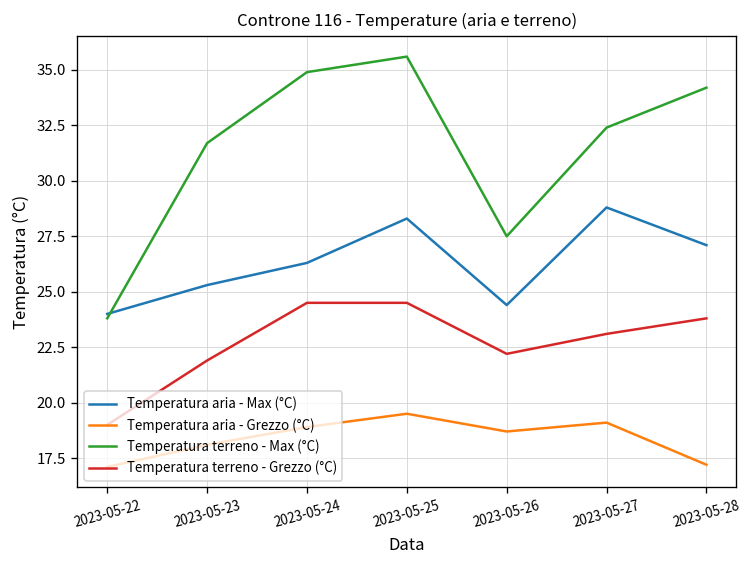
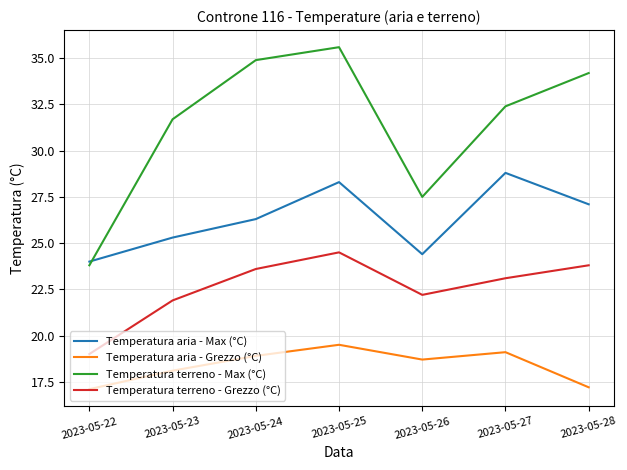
  {
    "Temperatura aria - Max (°C)": {
      "2023-05-22": 24.0,
      "2023-05-23": 25.3,
      "2023-05-24": 26.3,
      "2023-05-25": 28.3,
      "2023-05-26": 24.4,
      "2023-05-27": 28.8,
      "2023-05-28": 27.1
    },
    "Temperatura aria - Grezzo (°C)": {
      "2023-05-25": 19.5,
      "2023-05-26": 18.7,
      "2023-05-27": 19.1,
      "2023-05-28": 17.2
    },
    "Temperatura terreno - Max (°C)": {
      "2023-05-22": 23.8,
      "2023-05-23": 31.7,
      "2023-05-24": 34.9,
      "2023-05-25": 35.6,
      "2023-05-26": 27.5,
      "2023-05-27": 32.4,
      "2023-05-28": 34.2
    },
    "Temperatura terreno - Grezzo (°C)": {
      "2023-05-23": 21.9,
-     "2023-05-24": 24.5,
+     "2023-05-24": 23.6,
      "2023-05-25": 24.5,
      "2023-05-26": 22.2,
      "2023-05-27": 23.1,
      "2023-05-28": 23.8
    }
  }
